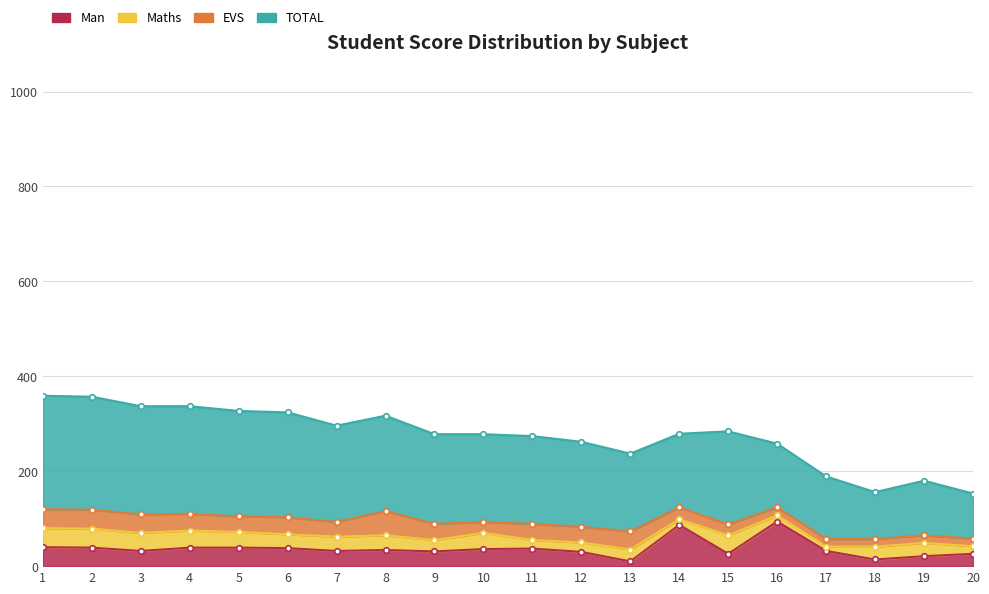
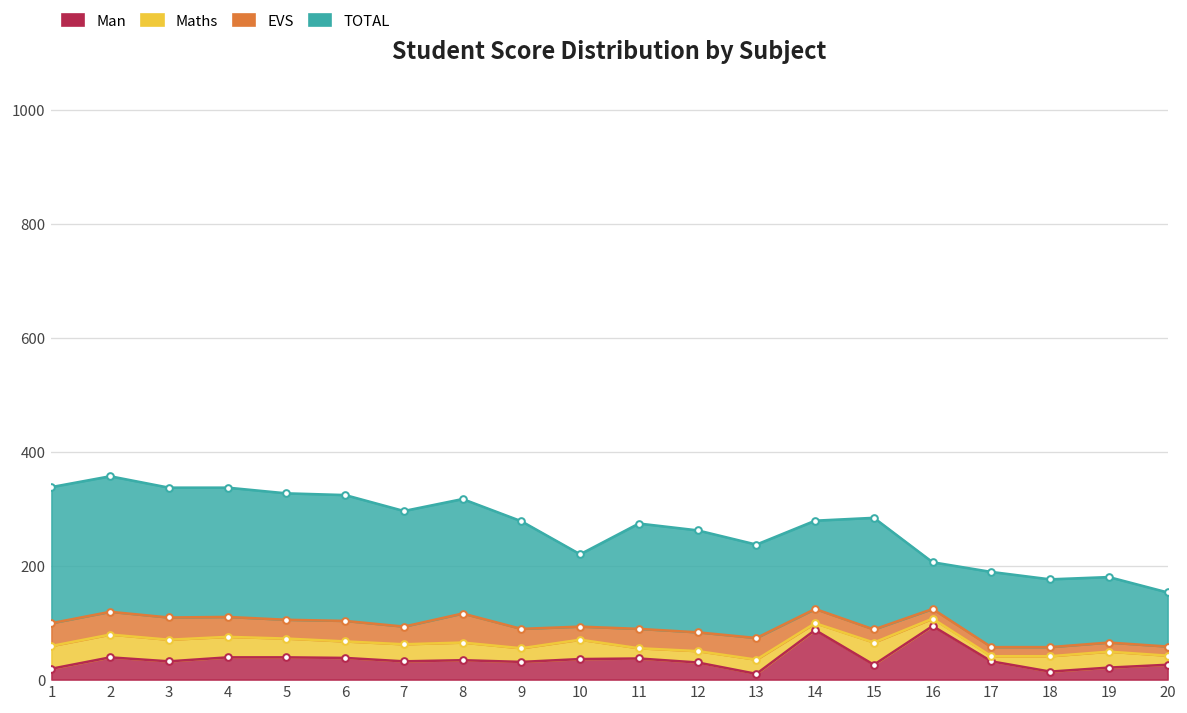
  {
    "Man": {
-     "1": 40,
+     "1": 20,
      "2": 40,
      "3": 30,
      "4": 40,
      "5": 40,
      "6": 40,
      "7": 30,
      "8": 30,
      "9": 30,
      "10": 40,
      "11": 40,
      "12": 30,
      "13": 10,
      "14": 90,
      "15": 30,
      "16": 90,
      "17": 30,
      "18": 10,
      "19": 20,
      "20": 30
    },
    "Maths": {
      "1": 40,
      "2": 40,
      "3": 40,
      "4": 40,
      "5": 30,
      "6": 30,
      "7": 30,
      "8": 30,
      "9": 20,
      "10": 30,
      "11": 20,
      "12": 20,
      "13": 30,
      "14": 10,
      "15": 40,
      "16": 10,
      "17": 10,
      "18": 30,
      "19": 30,
      "20": 20
    },
    "EVS": {
      "1": 40,
      "2": 40,
      "3": 40,
      "4": 40,
      "5": 30,
      "6": 40,
      "7": 30,
      "8": 50,
      "9": 30,
      "10": 20,
      "11": 30,
      "12": 30,
      "13": 40,
      "14": 30,
      "15": 20,
      "16": 20,
      "17": 20,
      "18": 20,
      "19": 20,
      "20": 20
    },
    "TOTAL": {
      "1": 240,
      "2": 240,
      "3": 230,
      "4": 230,
      "5": 220,
      "6": 220,
      "7": 200,
      "8": 200,
      "9": 190,
-     "10": 190,
+     "10": 130,
      "11": 190,
      "12": 180,
      "13": 160,
      "14": 160,
      "15": 200,
-     "16": 130,
+     "16": 80,
      "17": 130,
-     "18": 100,
+     "18": 120,
      "19": 120,
      "20": 100
    }
  }
